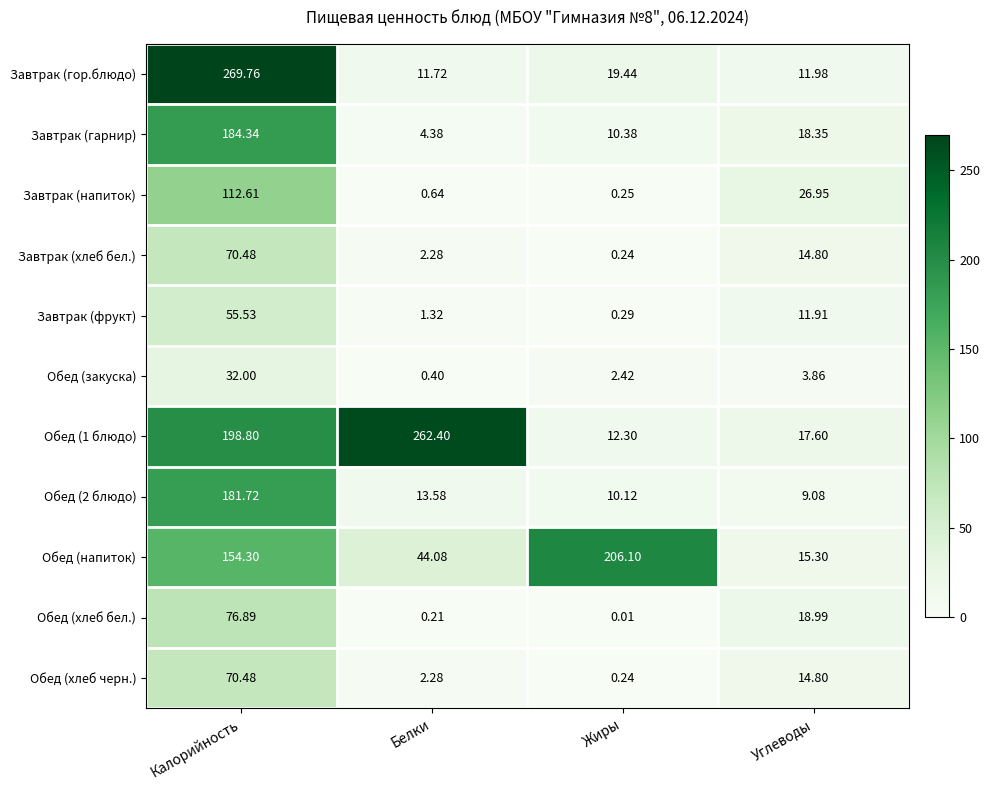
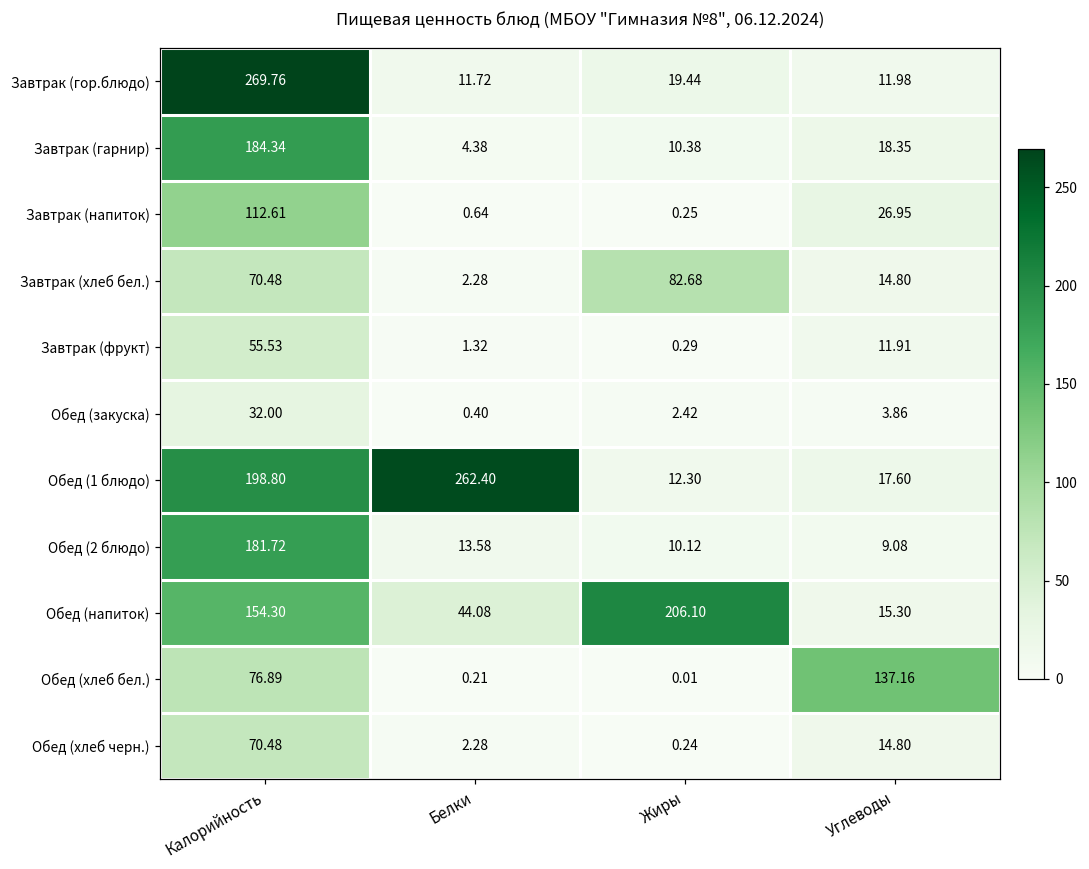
  {
    "Завтрак (гор.блюдо)": {
      "Калорийность": 269.76,
      "Белки": 11.72,
      "Жиры": 19.44,
      "Углеводы": 11.98
    },
    "Завтрак (гарнир)": {
      "Калорийность": 184.34,
      "Белки": 4.38,
      "Жиры": 10.38,
      "Углеводы": 18.35
    },
    "Завтрак (напиток)": {
      "Калорийность": 112.61,
      "Белки": 0.64,
      "Жиры": 0.25,
      "Углеводы": 26.95
    },
    "Завтрак (хлеб бел.)": {
      "Калорийность": 70.48,
      "Белки": 2.28,
-     "Жиры": 0.24,
+     "Жиры": 82.68,
      "Углеводы": 14.80
    },
    "Завтрак (фрукт)": {
      "Калорийность": 55.53,
      "Белки": 1.32,
      "Жиры": 0.29,
      "Углеводы": 11.91
    },
    "Обед (закуска)": {
      "Калорийность": 32.00,
      "Белки": 0.40,
      "Жиры": 2.42,
      "Углеводы": 3.86
    },
    "Обед (1 блюдо)": {
      "Калорийность": 198.80,
      "Белки": 262.40,
      "Жиры": 12.30,
      "Углеводы": 17.60
    },
    "Обед (2 блюдо)": {
      "Калорийность": 181.72,
      "Белки": 13.58,
      "Жиры": 10.12,
      "Углеводы": 9.08
    },
    "Обед (напиток)": {
      "Калорийность": 154.30,
      "Белки": 44.08,
      "Жиры": 206.10,
      "Углеводы": 15.30
    },
    "Обед (хлеб бел.)": {
      "Калорийность": 76.89,
      "Белки": 0.21,
      "Жиры": 0.01,
-     "Углеводы": 18.99
+     "Углеводы": 137.16
    },
    "Обед (хлеб черн.)": {
      "Калорийность": 70.48,
      "Белки": 2.28,
      "Жиры": 0.24,
      "Углеводы": 14.80
    }
  }
